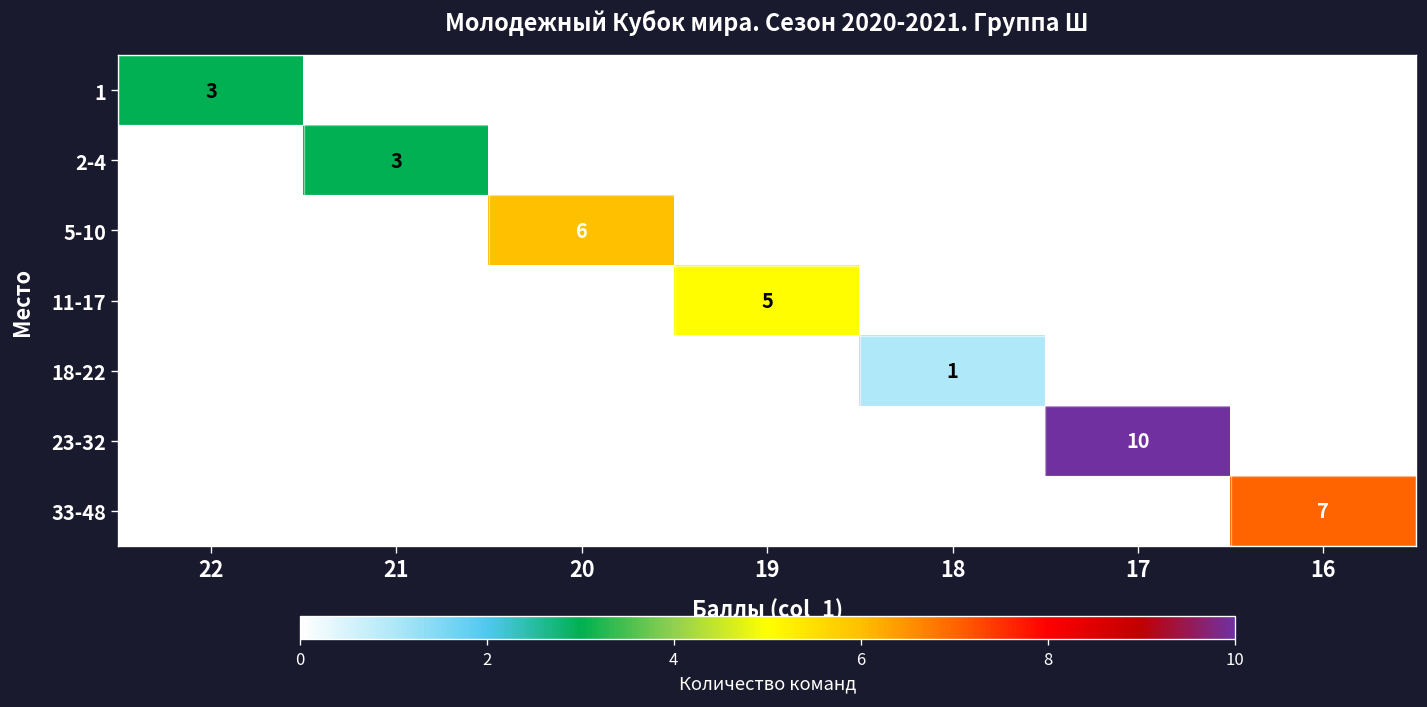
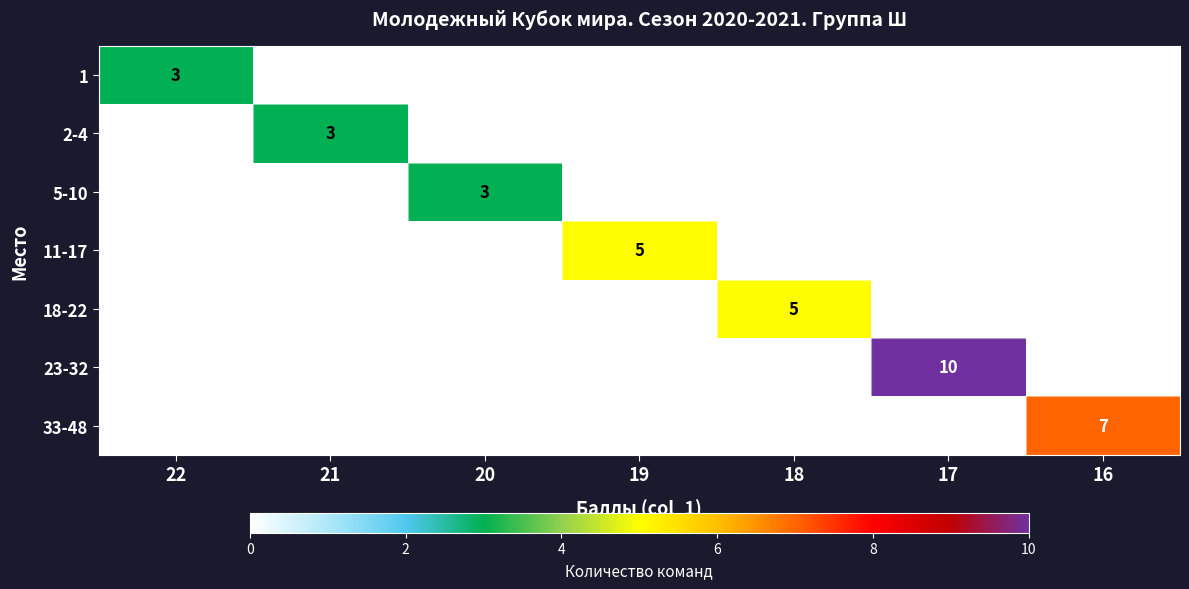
  {
    "1": {
      "22": 3
    },
    "2-4": {
      "21": 3
    },
    "5-10": {
-     "20": 6
+     "20": 3
    },
    "11-17": {
      "19": 5
    },
    "18-22": {
-     "18": 1
+     "18": 5
    },
    "23-32": {
      "17": 10
    },
    "33-48": {
      "16": 7
    }
  }
